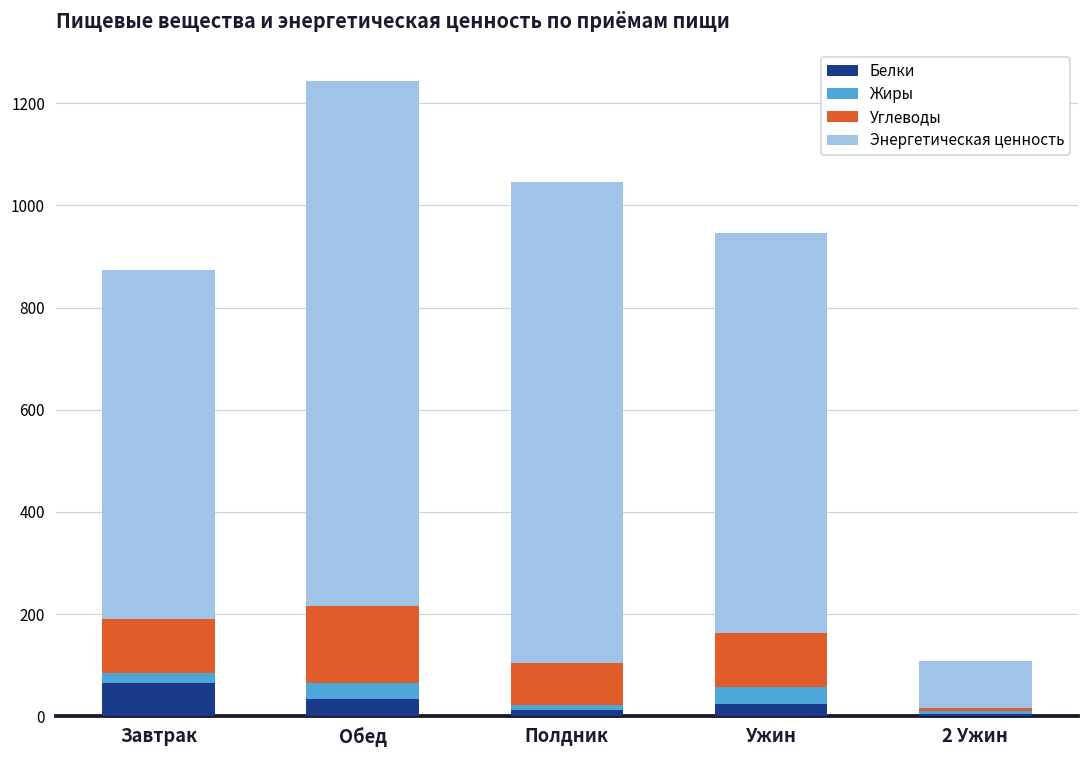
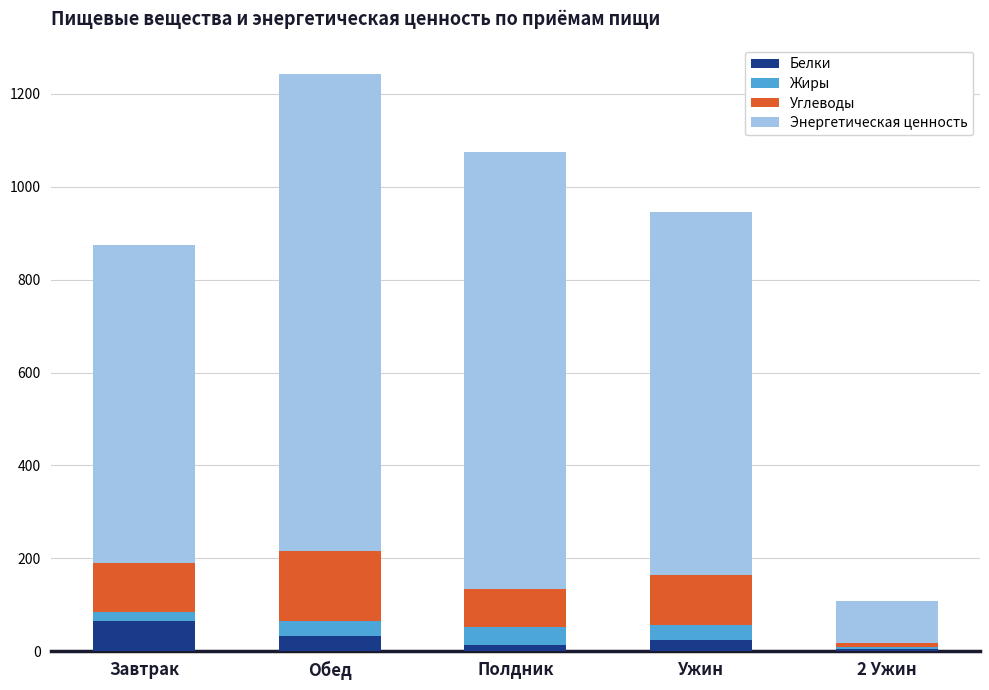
  {
    "Белки": {
      "Завтрак": 60,
      "Обед": 30,
      "Полдник": 10,
      "Ужин": 20
    },
    "Жиры": {
      "Завтрак": 20,
      "Обед": 30,
-     "Полдник": 10,
+     "Полдник": 40,
      "Ужин": 30
    },
    "Углеводы": {
      "Завтрак": 110,
      "Обед": 150,
      "Полдник": 80,
      "Ужин": 110,
      "2 Ужин": 10
    },
    "Энергетическая ценность": {
      "Завтрак": 680,
      "Обед": 1030,
      "Полдник": 940,
      "Ужин": 780,
      "2 Ужин": 90
    }
  }
